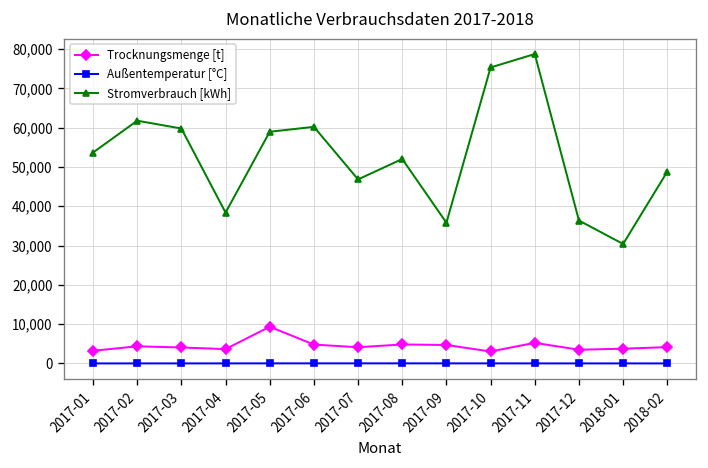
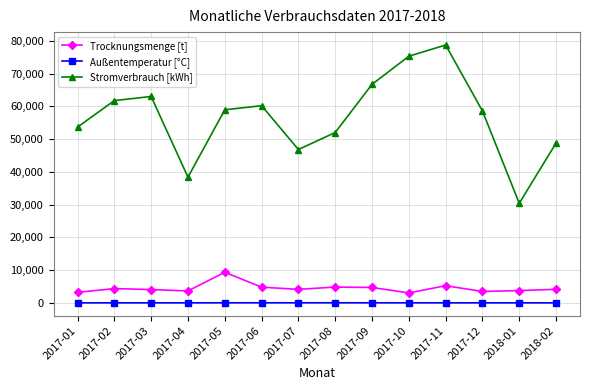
  {
    "Trocknungsmenge [t]": {
      "2017-01": "3,000",
      "2017-02": "4,000",
      "2017-03": "4,000",
      "2017-04": "4,000",
      "2017-05": "9,000",
      "2017-06": "5,000",
      "2017-07": "4,000",
      "2017-08": "5,000",
      "2017-09": "5,000",
      "2017-10": "3,000",
      "2017-11": "5,000",
      "2017-12": "3,000",
      "2018-01": "4,000",
      "2018-02": "4,000"
    },
    "Außentemperatur [°C]": {
      "2017-01": "0",
      "2017-02": "0",
      "2017-03": "0",
      "2017-04": "0",
      "2017-05": "0",
      "2017-06": "0",
      "2017-07": "0",
      "2017-08": "0",
      "2017-09": "0",
      "2017-10": "0",
      "2017-11": "0",
      "2017-12": "0",
      "2018-01": "0",
      "2018-02": "0"
    },
    "Stromverbrauch [kWh]": {
      "2017-01": "54,000",
      "2017-02": "62,000",
-     "2017-03": "60,000",
+     "2017-03": "63,000",
      "2017-04": "38,000",
      "2017-05": "59,000",
      "2017-06": "60,000",
      "2017-07": "47,000",
      "2017-08": "52,000",
-     "2017-09": "36,000",
+     "2017-09": "67,000",
      "2017-10": "75,000",
      "2017-11": "79,000",
-     "2017-12": "36,000",
+     "2017-12": "59,000",
      "2018-01": "30,000",
      "2018-02": "49,000"
    }
  }
